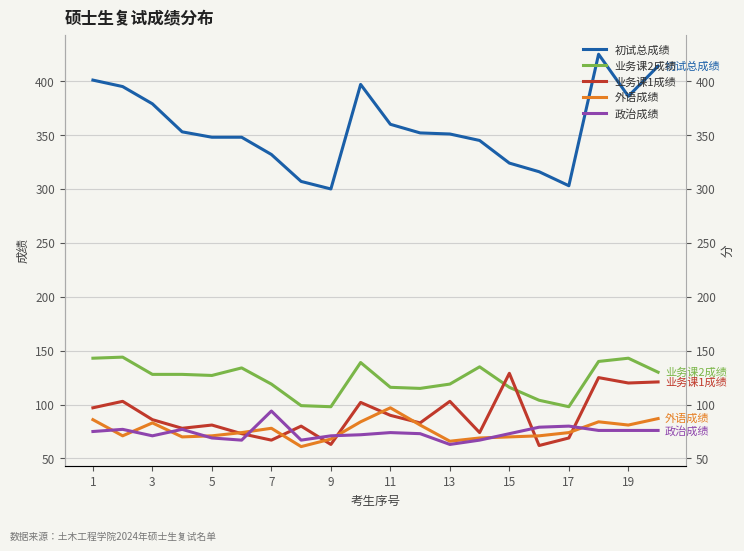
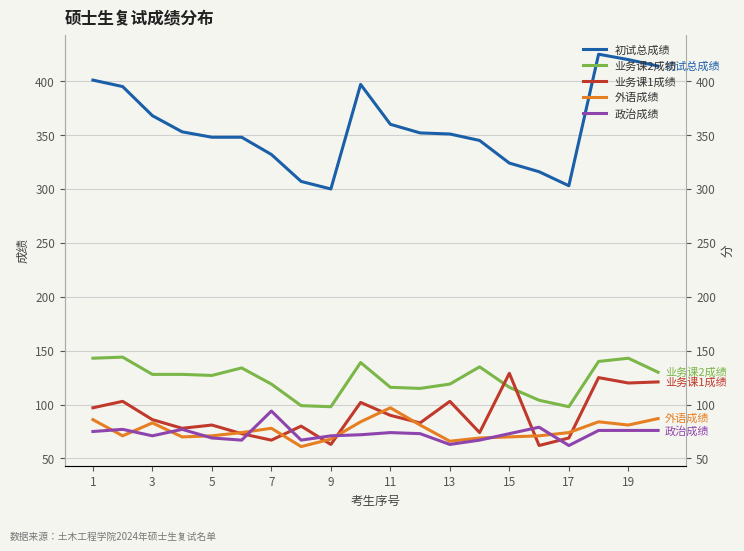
  {
    "初试总成绩": {
      "1": 401,
-     "3": 379,
+     "3": 368,
      "5": 348,
      "7": 332,
      "9": 300,
      "11": 360,
      "13": 351,
      "15": 324,
      "17": 303,
-     "19": 386
+     "19": 420
    },
    "业务课2成绩": {
      "1": 143,
      "3": 128,
      "5": 127,
      "7": 119,
      "9": 98,
      "11": 116,
      "13": 119,
      "15": 116,
      "17": 98,
      "19": 143
    },
    "业务课1成绩": {
      "1": 97,
      "3": 86,
      "5": 81,
      "7": 67,
      "9": 63,
      "11": 90,
      "13": 103,
      "15": 129,
      "17": 69,
      "19": 120
    },
    "外语成绩": {
      "1": 86,
      "3": 83,
      "7": 78,
      "9": 68,
      "11": 97,
      "13": 66,
      "15": 70,
      "17": 74,
      "19": 81
    },
    "政治成绩": {
      "1": 75,
      "3": 71,
      "7": 94,
      "9": 71,
      "11": 74,
      "13": 63,
      "15": 73,
-     "17": 80,
+     "17": 62,
      "19": 76
    }
  }
